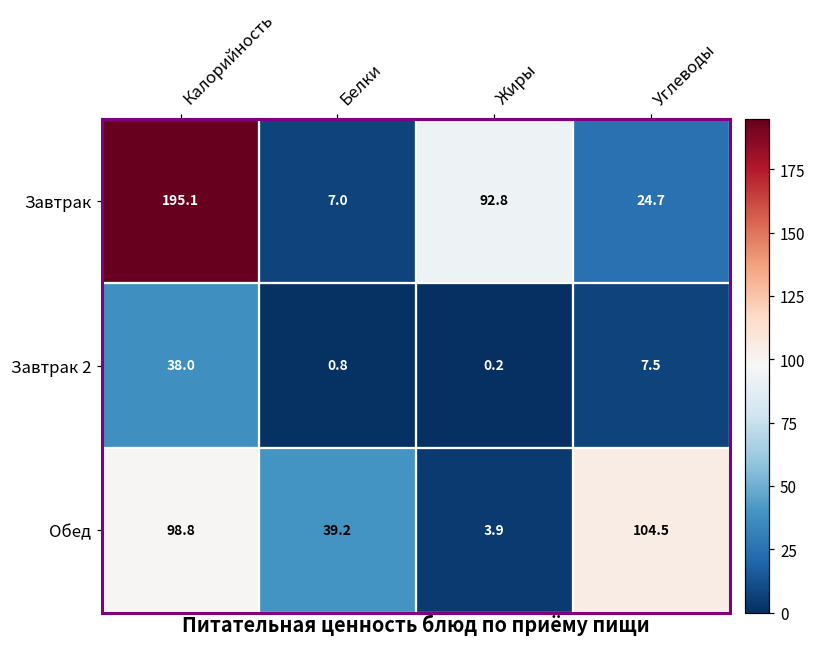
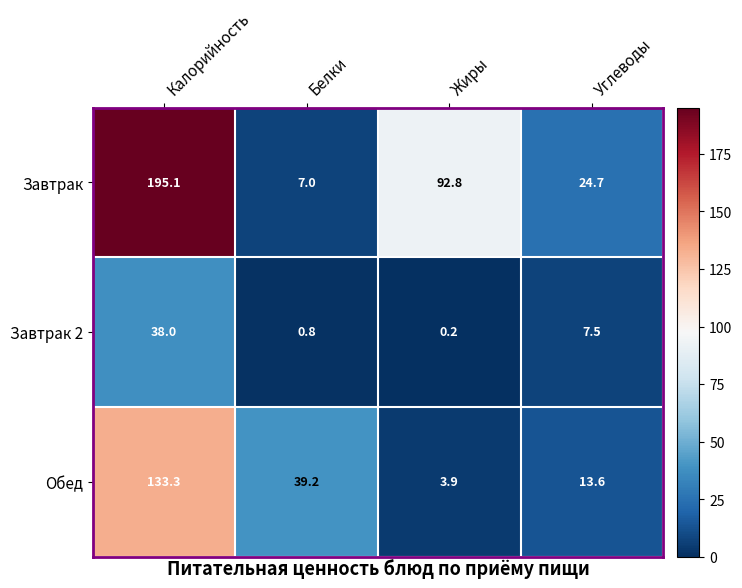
  {
    "Завтрак": {
      "Калорийность": 195.1,
      "Белки": 7.0,
      "Жиры": 92.8,
      "Углеводы": 24.7
    },
    "Завтрак 2": {
      "Калорийность": 38.0,
      "Белки": 0.8,
      "Жиры": 0.2,
      "Углеводы": 7.5
    },
    "Обед": {
-     "Калорийность": 98.8,
+     "Калорийность": 133.3,
      "Белки": 39.2,
      "Жиры": 3.9,
-     "Углеводы": 104.5
+     "Углеводы": 13.6
    }
  }
